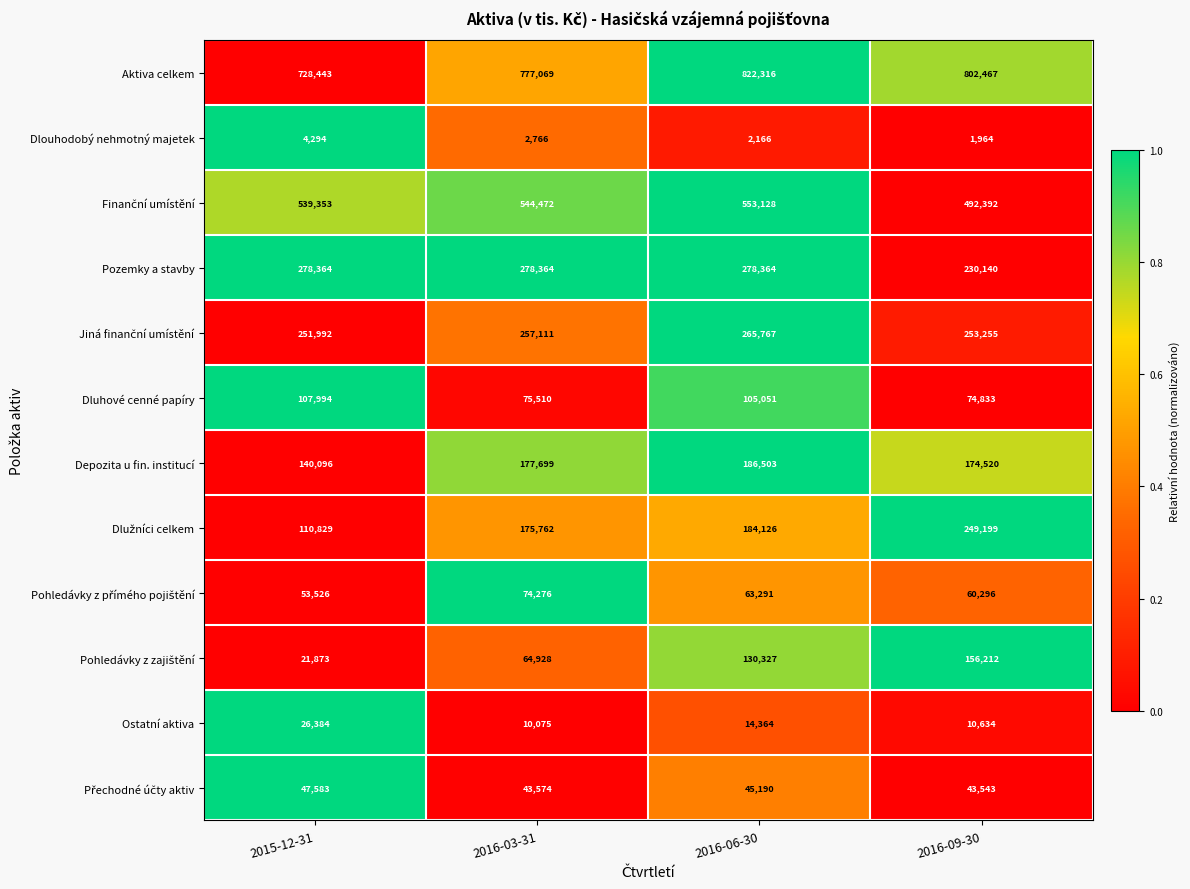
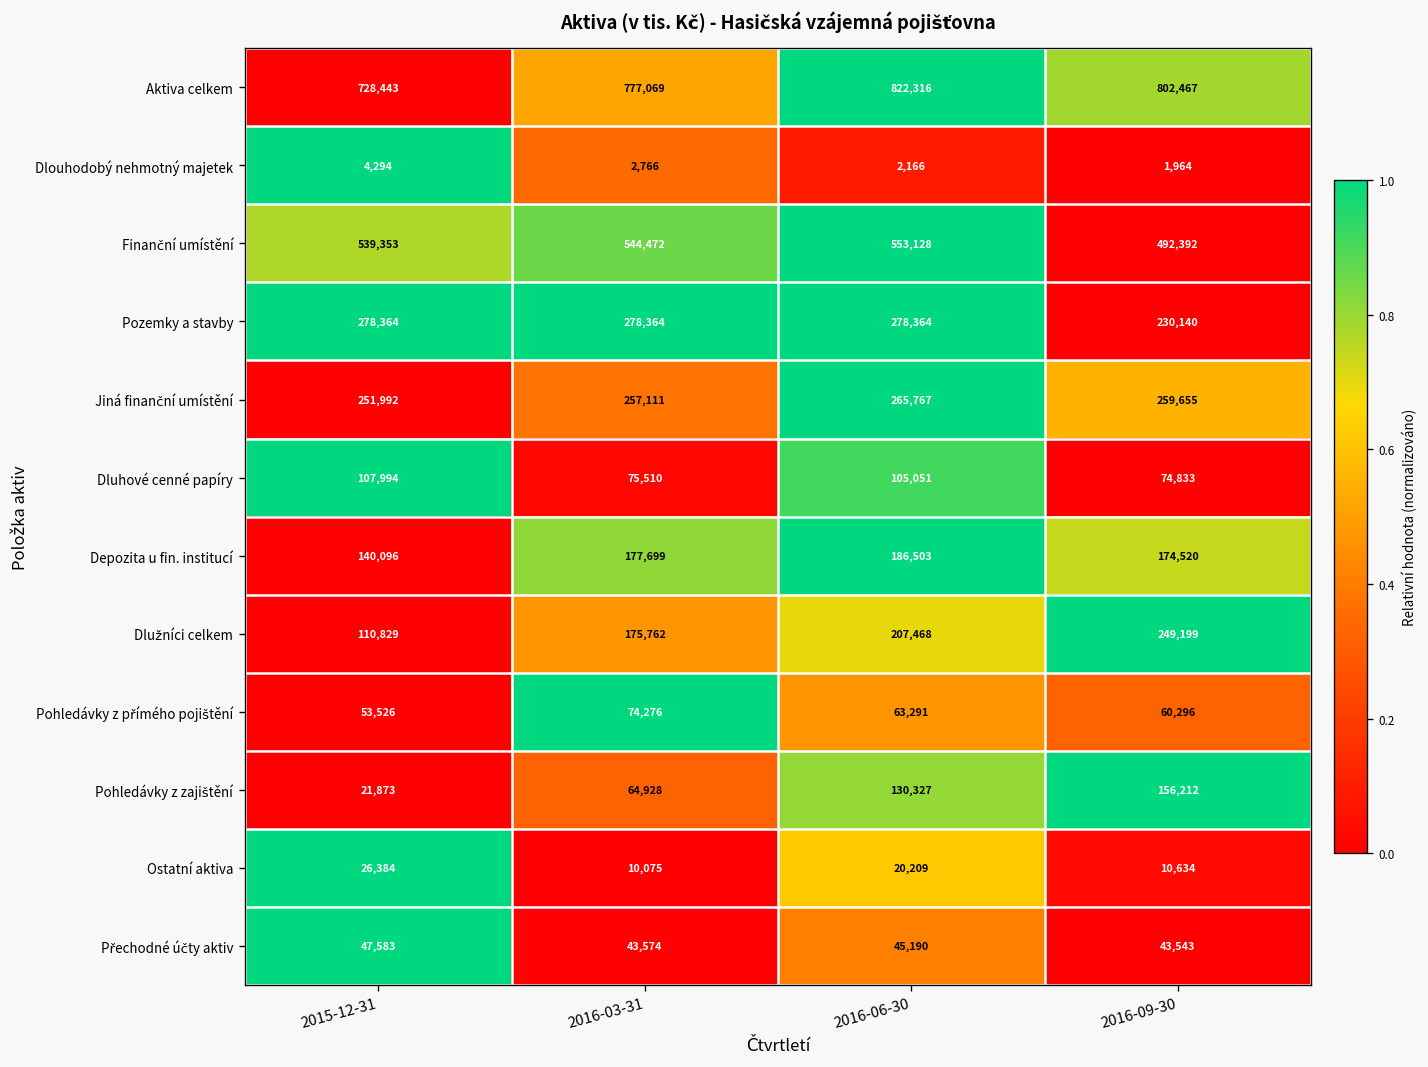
  {
    "Aktiva celkem": {
      "2015-12-31": "728,443",
      "2016-03-31": "777,069",
      "2016-06-30": "822,316",
      "2016-09-30": "802,467"
    },
    "Dlouhodobý nehmotný majetek": {
      "2015-12-31": "4,294",
      "2016-03-31": "2,766",
      "2016-06-30": "2,166",
      "2016-09-30": "1,964"
    },
    "Finanční umístění": {
      "2015-12-31": "539,353",
      "2016-03-31": "544,472",
      "2016-06-30": "553,128",
      "2016-09-30": "492,392"
    },
    "Pozemky a stavby": {
      "2015-12-31": "278,364",
      "2016-03-31": "278,364",
      "2016-06-30": "278,364",
      "2016-09-30": "230,140"
    },
    "Jiná finanční umístění": {
      "2015-12-31": "251,992",
      "2016-03-31": "257,111",
      "2016-06-30": "265,767",
-     "2016-09-30": "253,255"
+     "2016-09-30": "259,655"
    },
    "Dluhové cenné papíry": {
      "2015-12-31": "107,994",
      "2016-03-31": "75,510",
      "2016-06-30": "105,051",
      "2016-09-30": "74,833"
    },
    "Depozita u fin. institucí": {
      "2015-12-31": "140,096",
      "2016-03-31": "177,699",
      "2016-06-30": "186,503",
      "2016-09-30": "174,520"
    },
    "Dlužníci celkem": {
      "2015-12-31": "110,829",
      "2016-03-31": "175,762",
-     "2016-06-30": "184,126",
+     "2016-06-30": "207,468",
      "2016-09-30": "249,199"
    },
    "Pohledávky z přímého pojištění": {
      "2015-12-31": "53,526",
      "2016-03-31": "74,276",
      "2016-06-30": "63,291",
      "2016-09-30": "60,296"
    },
    "Pohledávky z zajištění": {
      "2015-12-31": "21,873",
      "2016-03-31": "64,928",
      "2016-06-30": "130,327",
      "2016-09-30": "156,212"
    },
    "Ostatní aktiva": {
      "2015-12-31": "26,384",
      "2016-03-31": "10,075",
-     "2016-06-30": "14,364",
+     "2016-06-30": "20,209",
      "2016-09-30": "10,634"
    },
    "Přechodné účty aktiv": {
      "2015-12-31": "47,583",
      "2016-03-31": "43,574",
      "2016-06-30": "45,190",
      "2016-09-30": "43,543"
    }
  }
